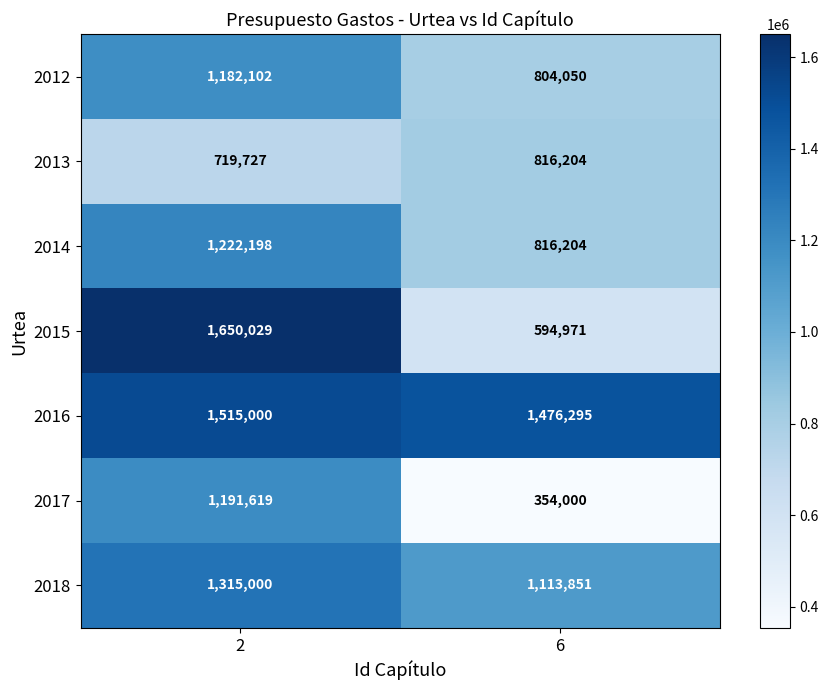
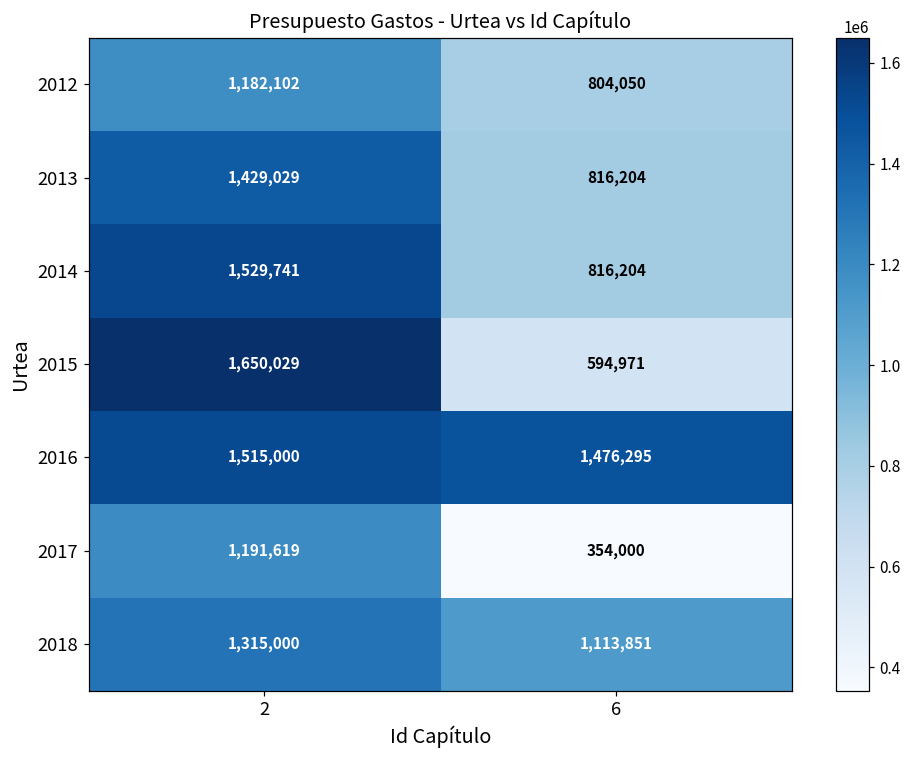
  {
    "2012": {
      "2": "1,182,102",
      "6": "804,050"
    },
    "2013": {
-     "2": "719,727",
+     "2": "1,429,029",
      "6": "816,204"
    },
    "2014": {
-     "2": "1,222,198",
+     "2": "1,529,741",
      "6": "816,204"
    },
    "2015": {
      "2": "1,650,029",
      "6": "594,971"
    },
    "2016": {
      "2": "1,515,000",
      "6": "1,476,295"
    },
    "2017": {
      "2": "1,191,619",
      "6": "354,000"
    },
    "2018": {
      "2": "1,315,000",
      "6": "1,113,851"
    }
  }
